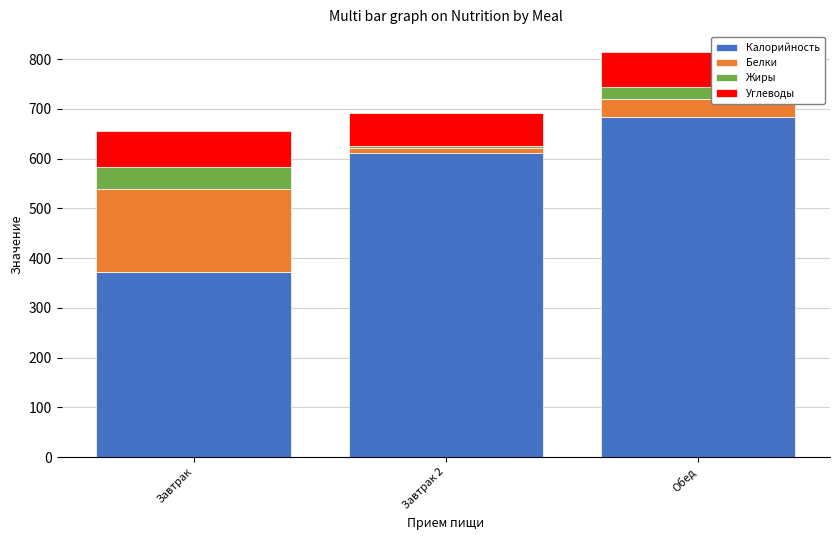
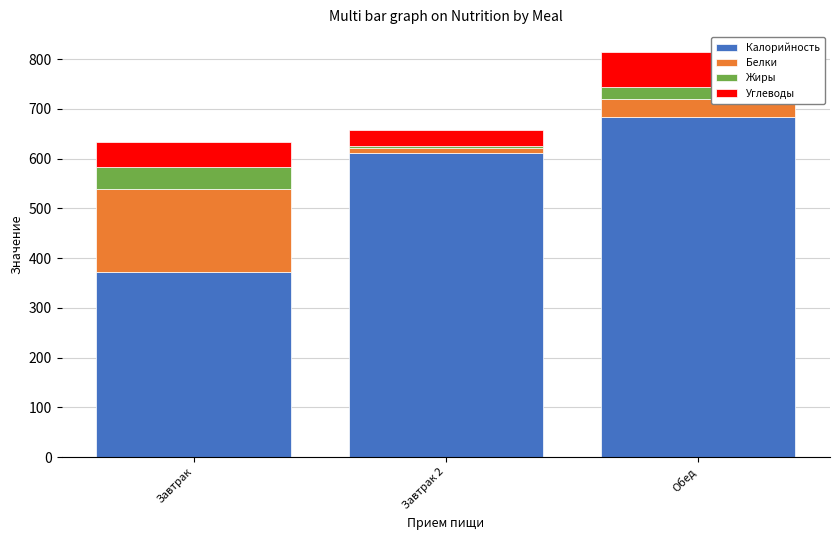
  {
    "Калорийность": {
      "Завтрак": 370,
      "Завтрак 2": 610,
      "Обед": 680
    },
    "Белки": {
      "Завтрак": 170,
      "Завтрак 2": 10,
      "Обед": 30
    },
    "Жиры": {
      "Завтрак": 40,
      "Обед": 20
    },
    "Углеводы": {
-     "Завтрак": 70,
-     "Завтрак 2": 70,
+     "Завтрак": 50,
+     "Завтрак 2": 30,
      "Обед": 70
    }
  }
